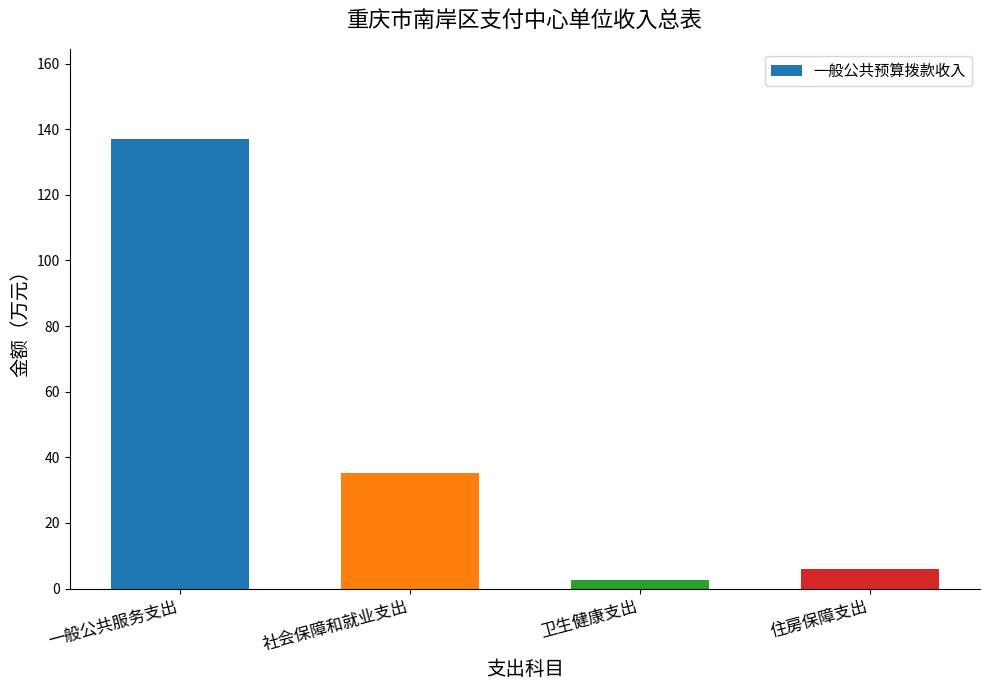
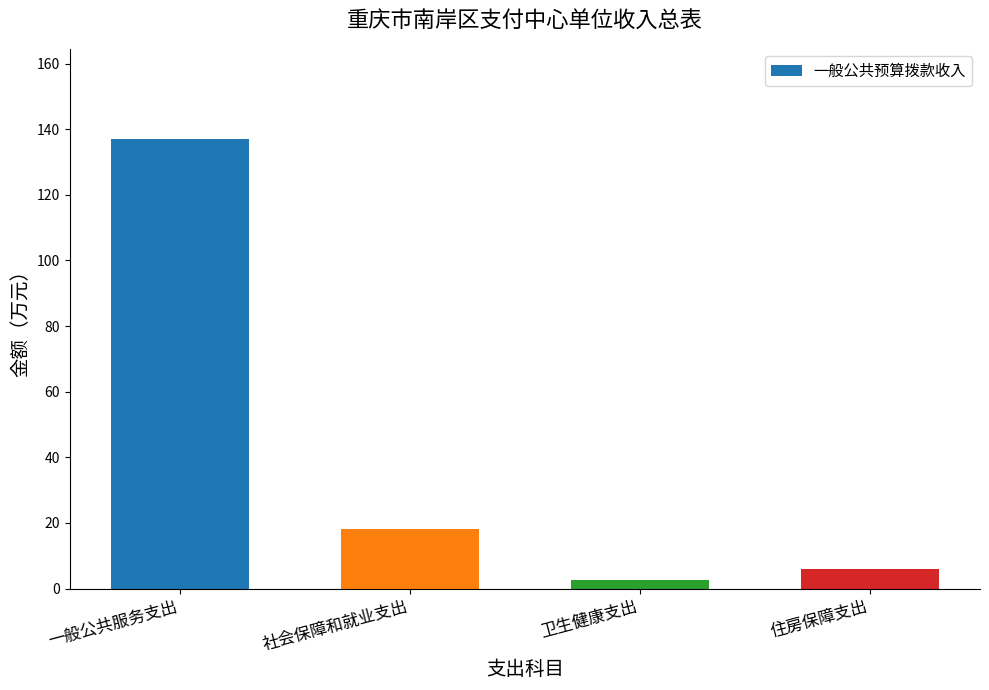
  {
    "一般公共服务支出": 137,
-   "社会保障和就业支出": 35,
+   "社会保障和就业支出": 18,
    "卫生健康支出": 2,
    "住房保障支出": 6
  }
